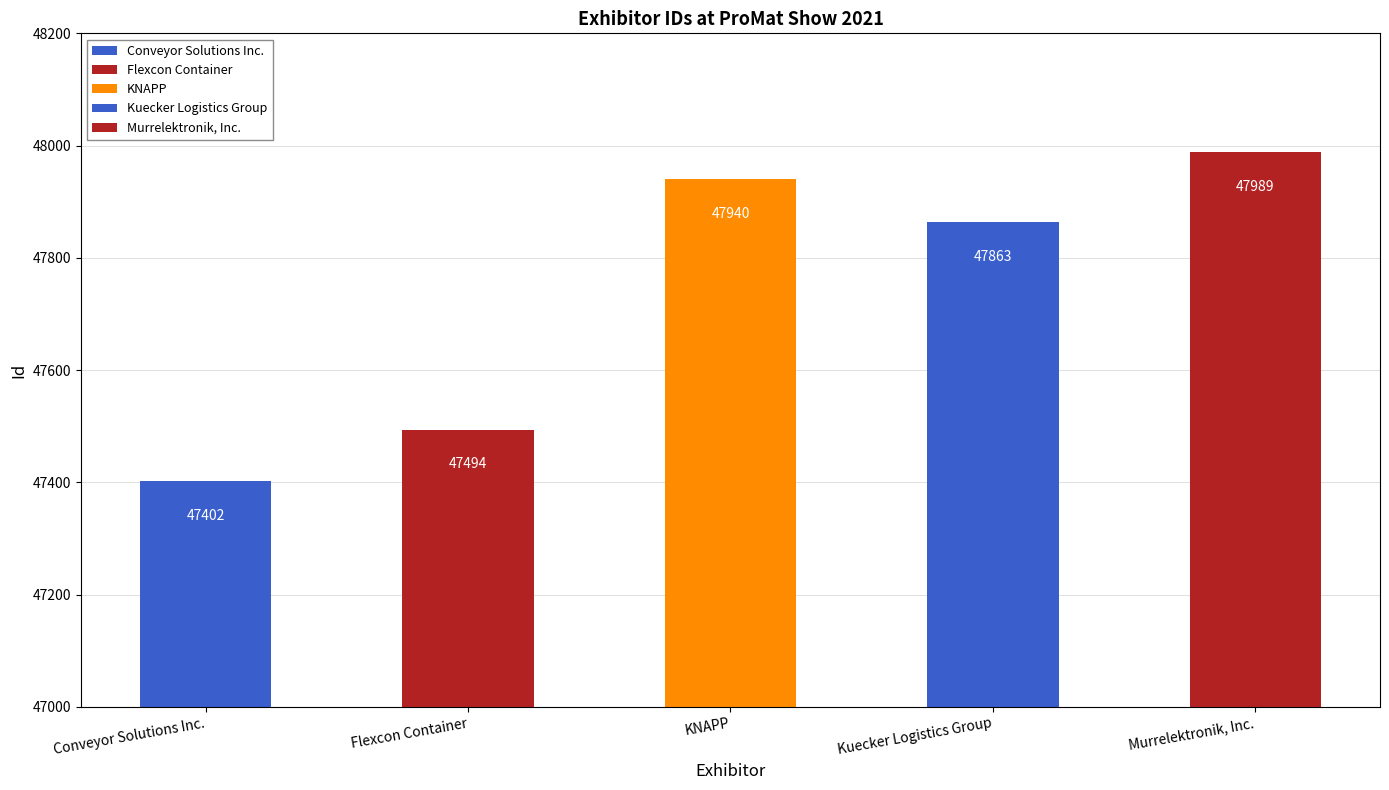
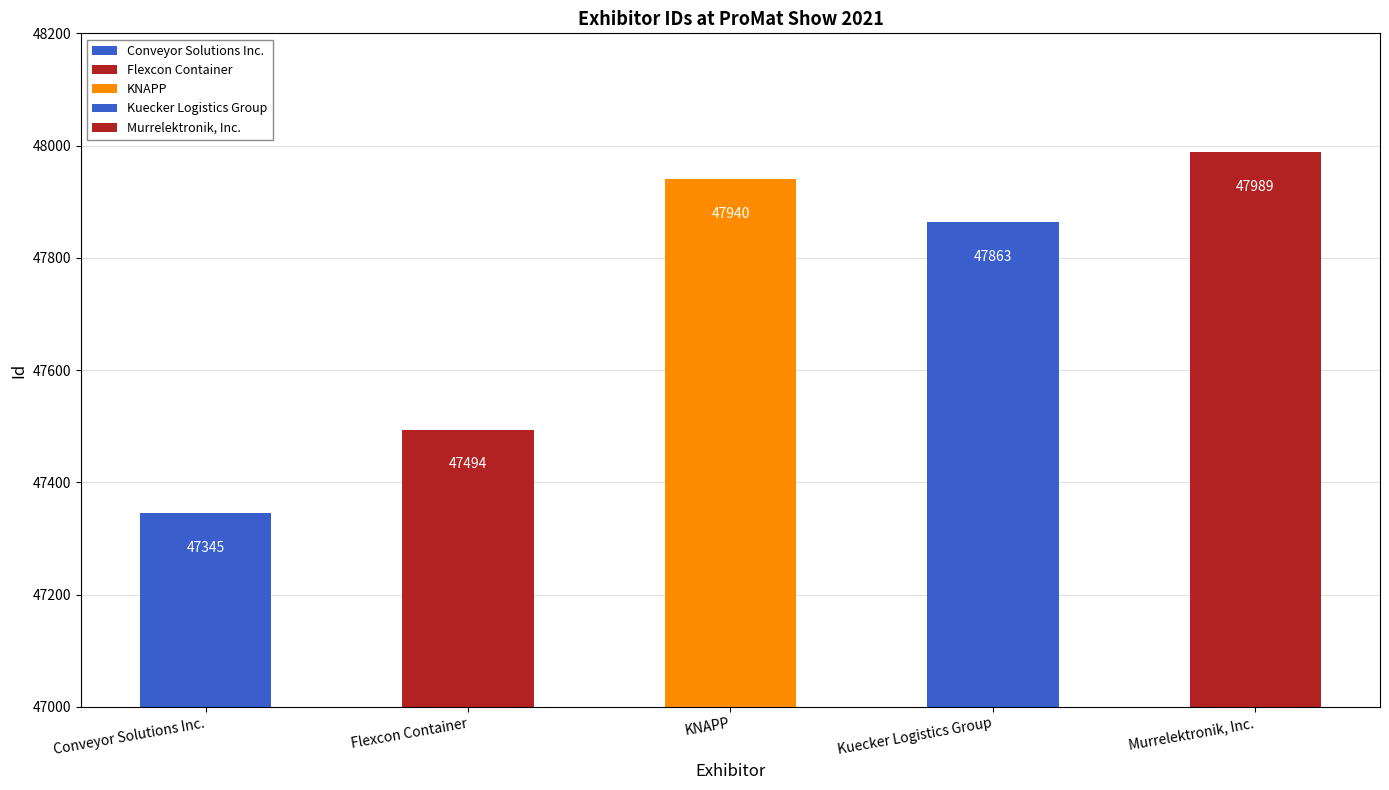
  {
-   "Conveyor Solutions Inc.": 47402
+   "Conveyor Solutions Inc.": 47345
  }
